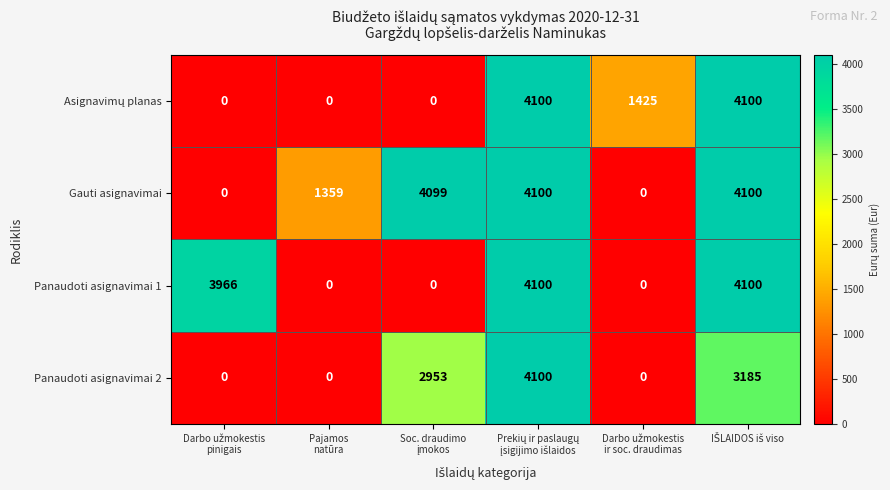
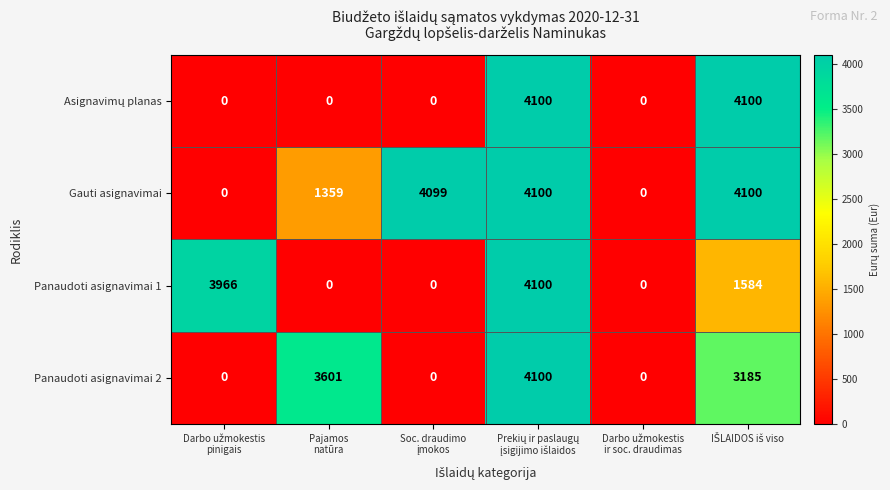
  {
    "Asignavimų planas": {
      "Darbo užmokestis pinigais": 0,
      "Pajamos natūra": 0,
      "Soc. draudimo įmokos": 0,
      "Prekių ir paslaugų įsigijimo išlaidos": 4100,
-     "Darbo užmokestis ir soc. draudimas": 1425,
+     "Darbo užmokestis ir soc. draudimas": 0,
      "IŠLAIDOS iš viso": 4100
    },
    "Gauti asignavimai": {
      "Darbo užmokestis pinigais": 0,
      "Pajamos natūra": 1359,
      "Soc. draudimo įmokos": 4099,
      "Prekių ir paslaugų įsigijimo išlaidos": 4100,
      "Darbo užmokestis ir soc. draudimas": 0,
      "IŠLAIDOS iš viso": 4100
    },
    "Panaudoti asignavimai 1": {
      "Darbo užmokestis pinigais": 3966,
      "Pajamos natūra": 0,
      "Soc. draudimo įmokos": 0,
      "Prekių ir paslaugų įsigijimo išlaidos": 4100,
      "Darbo užmokestis ir soc. draudimas": 0,
-     "IŠLAIDOS iš viso": 4100
+     "IŠLAIDOS iš viso": 1584
    },
    "Panaudoti asignavimai 2": {
      "Darbo užmokestis pinigais": 0,
-     "Pajamos natūra": 0,
-     "Soc. draudimo įmokos": 2953,
+     "Pajamos natūra": 3601,
+     "Soc. draudimo įmokos": 0,
      "Prekių ir paslaugų įsigijimo išlaidos": 4100,
      "Darbo užmokestis ir soc. draudimas": 0,
      "IŠLAIDOS iš viso": 3185
    }
  }
